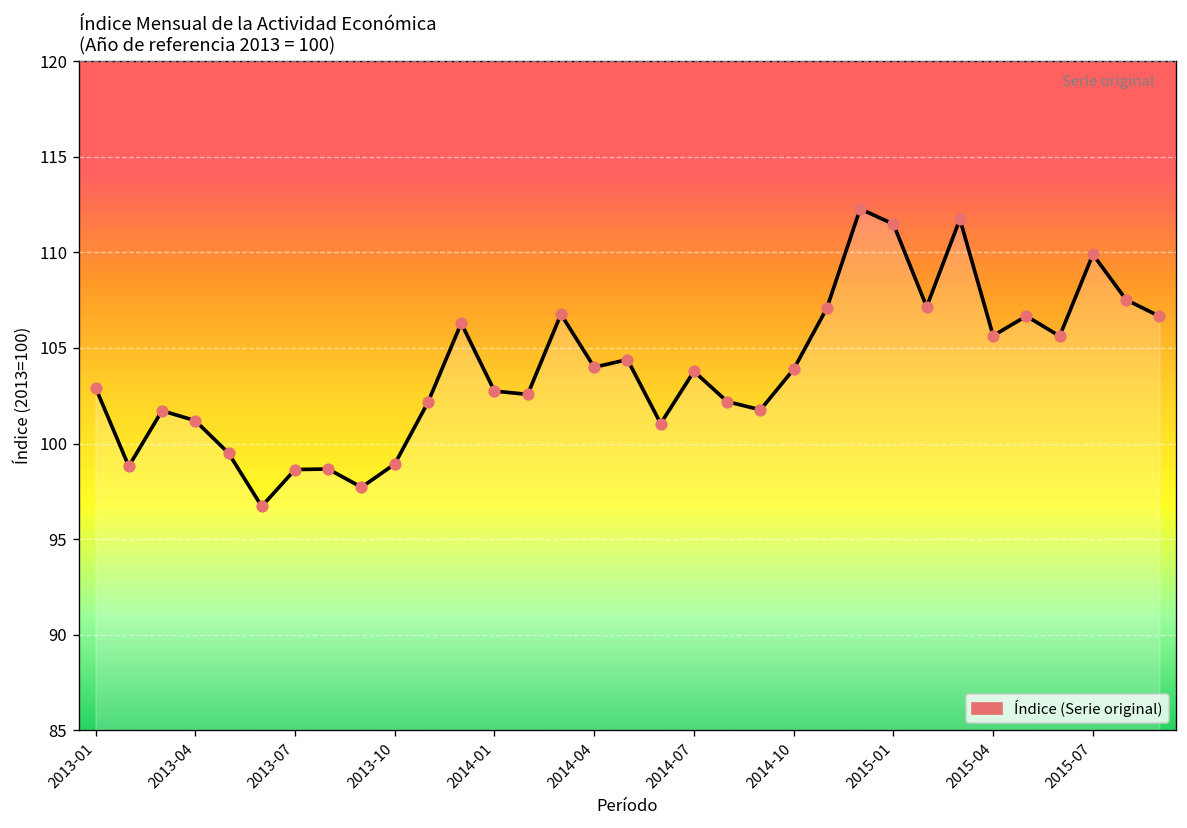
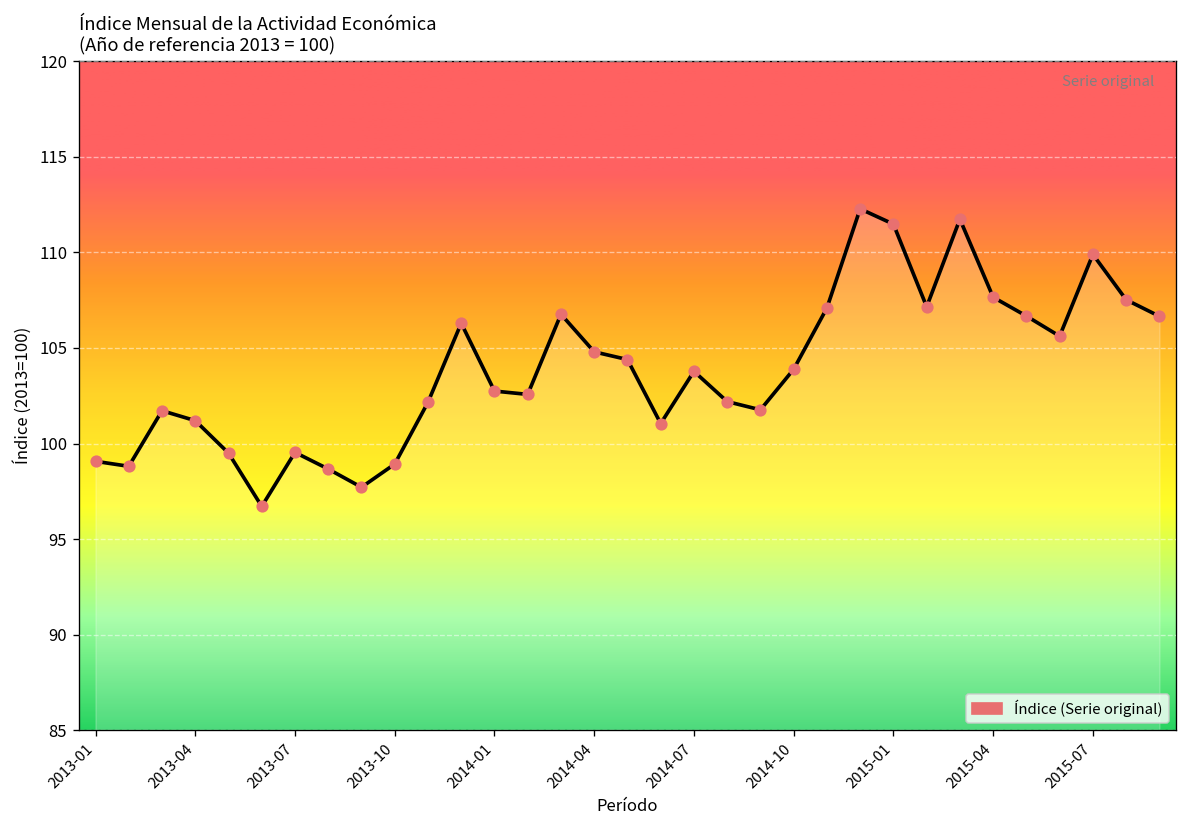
  {
-   "2013-01": 102.9,
+   "2013-01": 99.1,
    "2013-04": 101.2,
-   "2013-07": 98.6,
+   "2013-07": 99.5,
    "2013-10": 98.9,
    "2014-01": 102.7,
-   "2014-04": 104.0,
+   "2014-04": 104.8,
    "2014-07": 103.8,
    "2014-10": 103.9,
    "2015-01": 111.5,
-   "2015-04": 105.6,
+   "2015-04": 107.7,
    "2015-07": 109.9
  }
